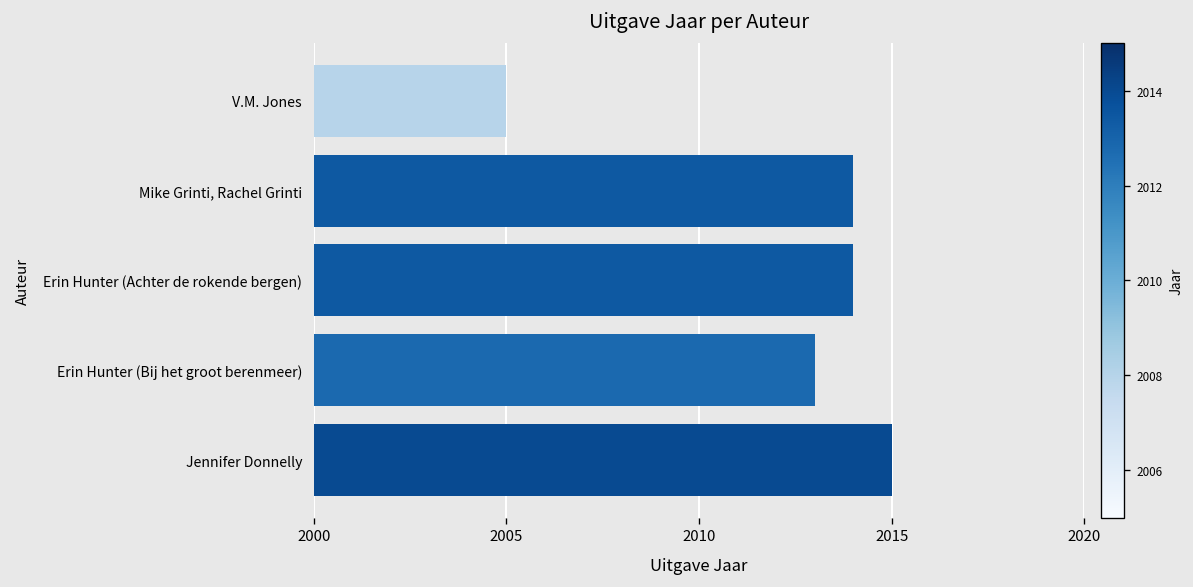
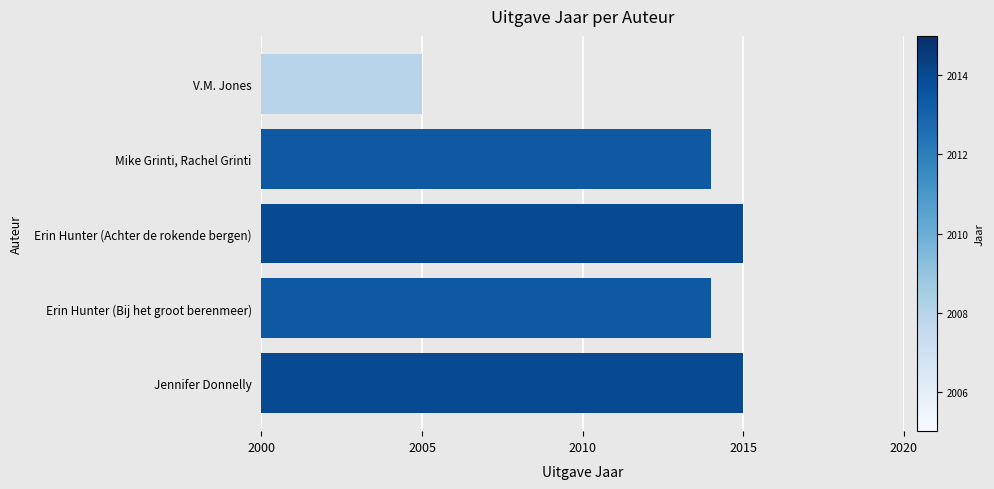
  {
    "V.M. Jones": 2005,
    "Mike Grinti, Rachel Grinti": 2014,
-   "Erin Hunter (Achter de rokende bergen)": 2014,
-   "Erin Hunter (Bij het groot berenmeer)": 2013,
+   "Erin Hunter (Achter de rokende bergen)": 2015,
+   "Erin Hunter (Bij het groot berenmeer)": 2014,
    "Jennifer Donnelly": 2015
  }
